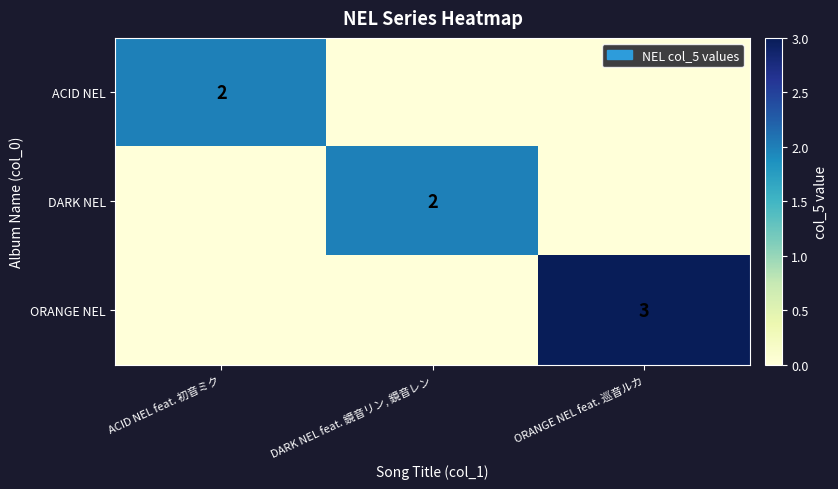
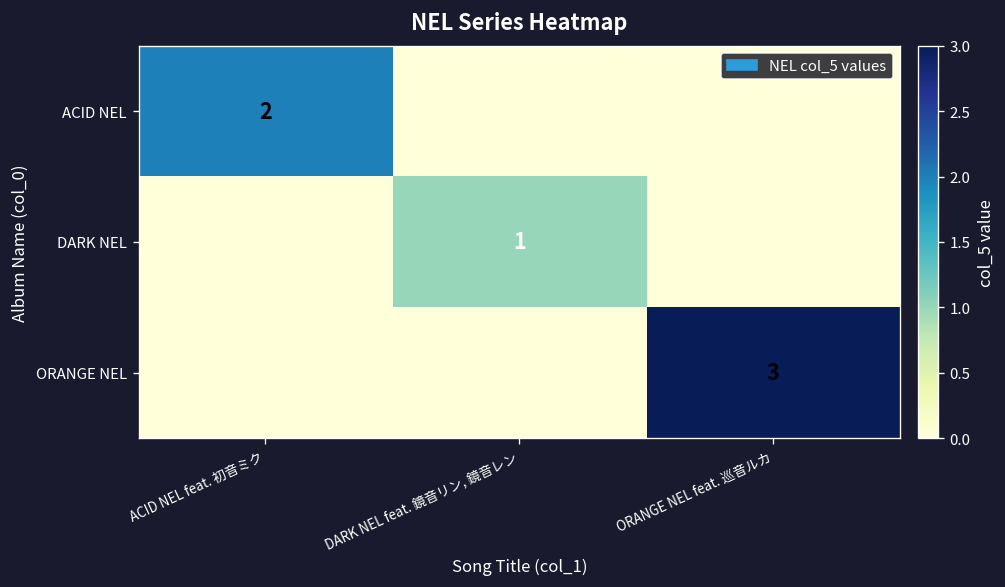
  {
    "ACID NEL": {
      "ACID NEL feat. 初音ミク": 2
    },
    "DARK NEL": {
-     "DARK NEL feat. 鏡音リン, 鏡音レン": 2
+     "DARK NEL feat. 鏡音リン, 鏡音レン": 1
    },
    "ORANGE NEL": {
      "ORANGE NEL feat. 巡音ルカ": 3
    }
  }
